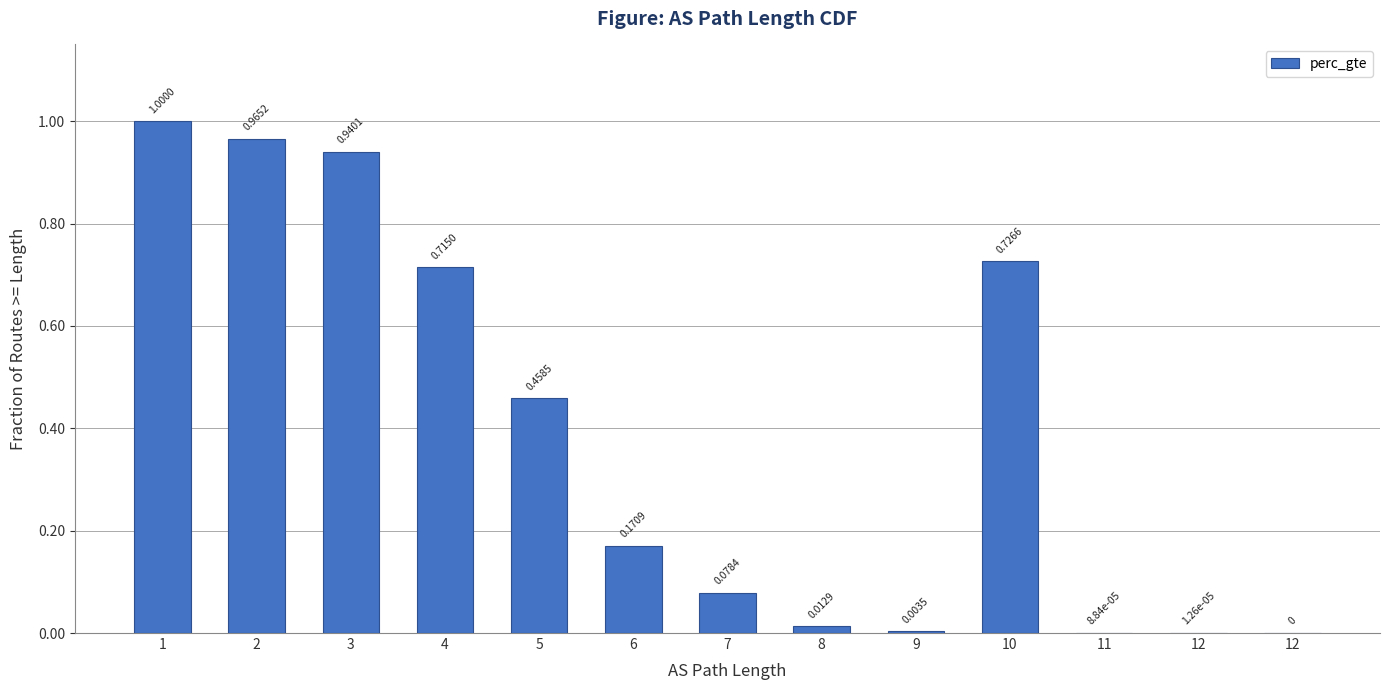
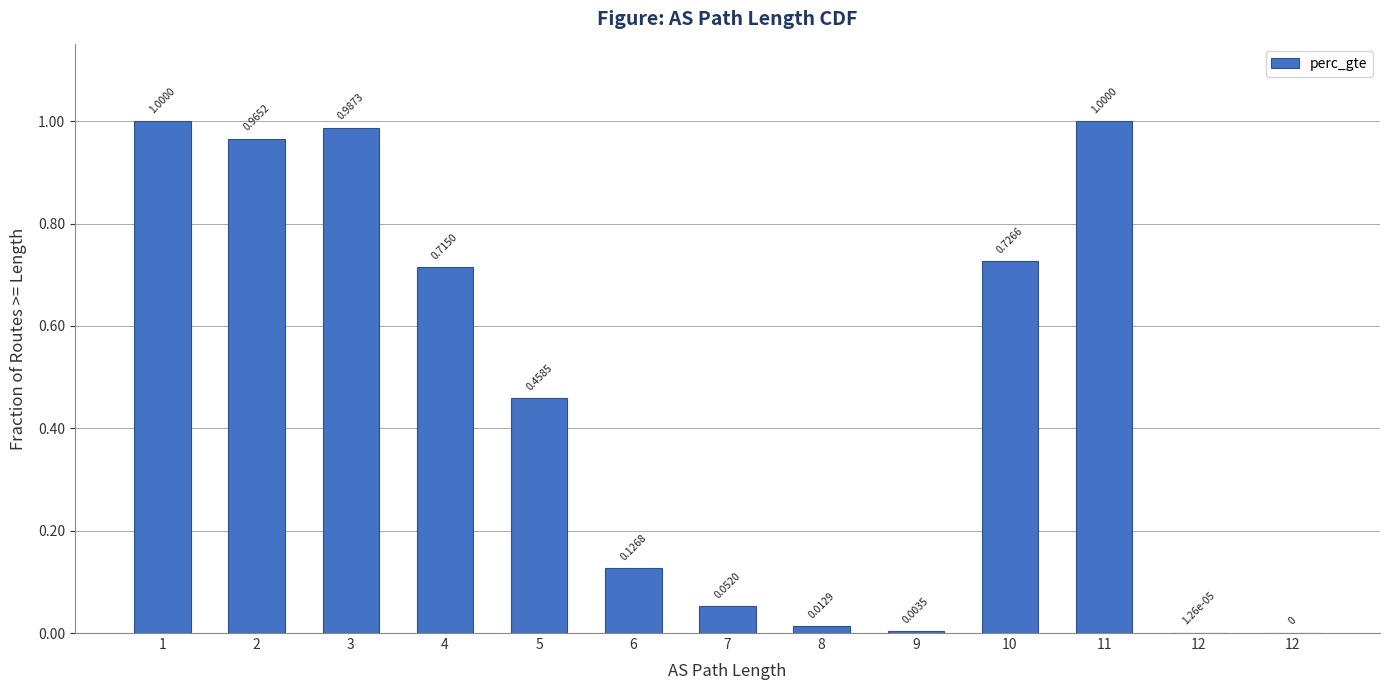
  {
    "1": "1.0000",
    "2": "0.9652",
-   "3": "0.9401",
+   "3": "0.9873",
    "4": "0.7150",
    "5": "0.4585",
-   "6": "0.1709",
-   "7": "0.0784",
+   "6": "0.1268",
+   "7": "0.0520",
    "8": "0.0129",
    "9": "0.0035",
    "10": "0.7266",
-   "11": "8.84e-05"
+   "11": "1.0000"
  }
